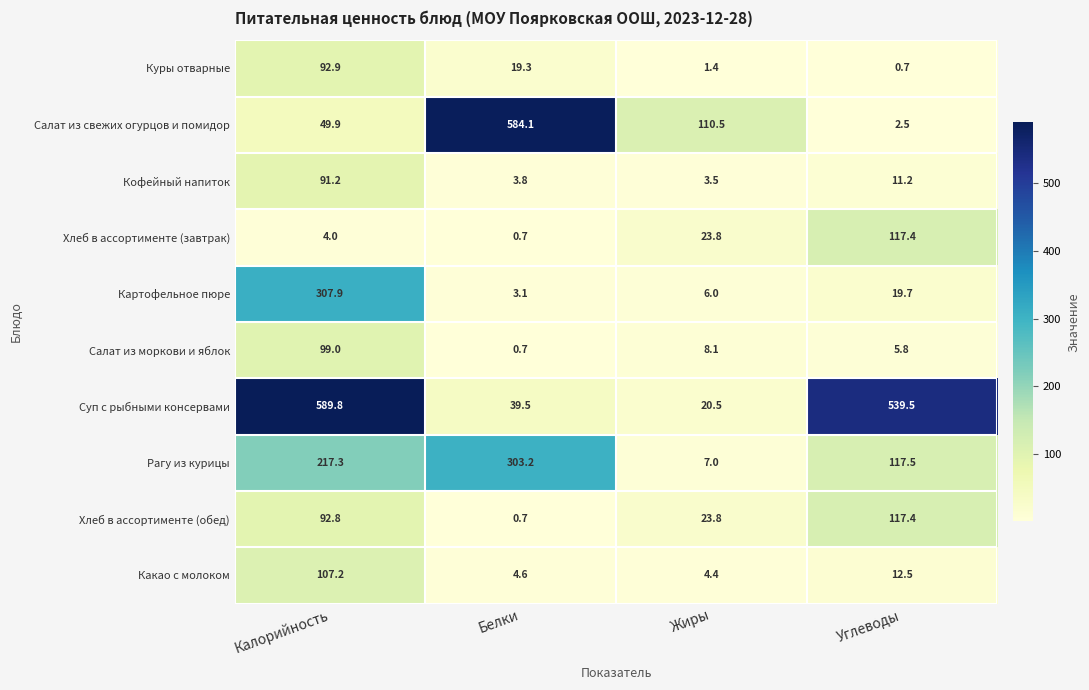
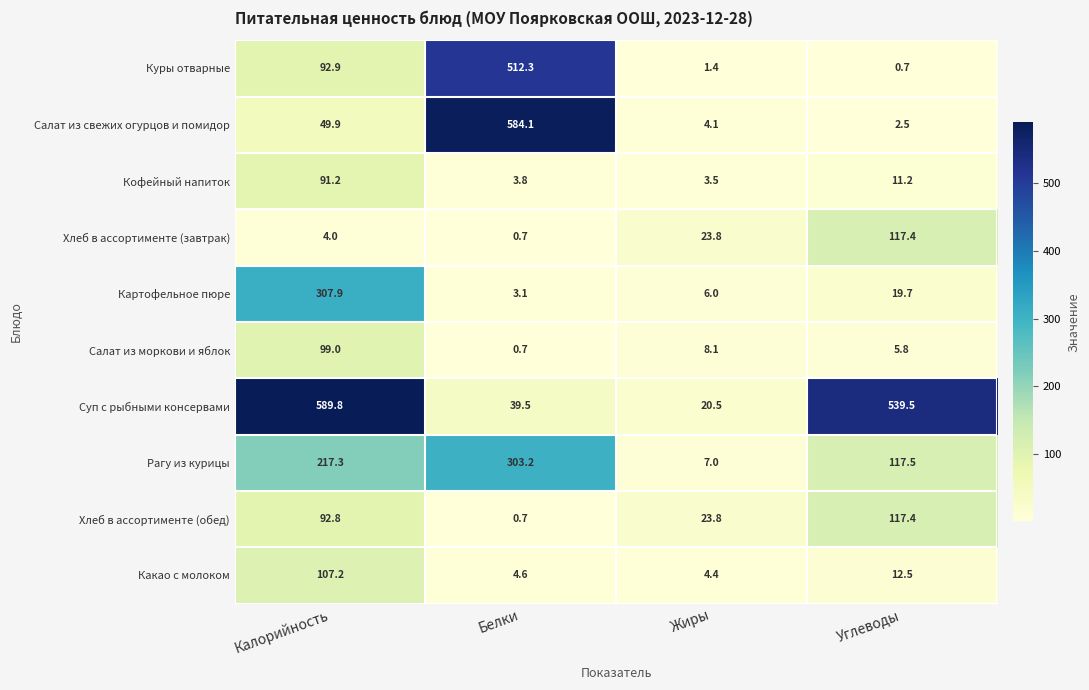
  {
    "Куры отварные": {
      "Калорийность": 92.9,
-     "Белки": 19.3,
+     "Белки": 512.3,
      "Жиры": 1.4,
      "Углеводы": 0.7
    },
    "Салат из свежих огурцов и помидор": {
      "Калорийность": 49.9,
      "Белки": 584.1,
-     "Жиры": 110.5,
+     "Жиры": 4.1,
      "Углеводы": 2.5
    },
    "Кофейный напиток": {
      "Калорийность": 91.2,
      "Белки": 3.8,
      "Жиры": 3.5,
      "Углеводы": 11.2
    },
    "Хлеб в ассортименте (завтрак)": {
      "Калорийность": 4.0,
      "Белки": 0.7,
      "Жиры": 23.8,
      "Углеводы": 117.4
    },
    "Картофельное пюре": {
      "Калорийность": 307.9,
      "Белки": 3.1,
      "Жиры": 6.0,
      "Углеводы": 19.7
    },
    "Салат из моркови и яблок": {
      "Калорийность": 99.0,
      "Белки": 0.7,
      "Жиры": 8.1,
      "Углеводы": 5.8
    },
    "Суп с рыбными консервами": {
      "Калорийность": 589.8,
      "Белки": 39.5,
      "Жиры": 20.5,
      "Углеводы": 539.5
    },
    "Рагу из курицы": {
      "Калорийность": 217.3,
      "Белки": 303.2,
      "Жиры": 7.0,
      "Углеводы": 117.5
    },
    "Хлеб в ассортименте (обед)": {
      "Калорийность": 92.8,
      "Белки": 0.7,
      "Жиры": 23.8,
      "Углеводы": 117.4
    },
    "Какао с молоком": {
      "Калорийность": 107.2,
      "Белки": 4.6,
      "Жиры": 4.4,
      "Углеводы": 12.5
    }
  }
